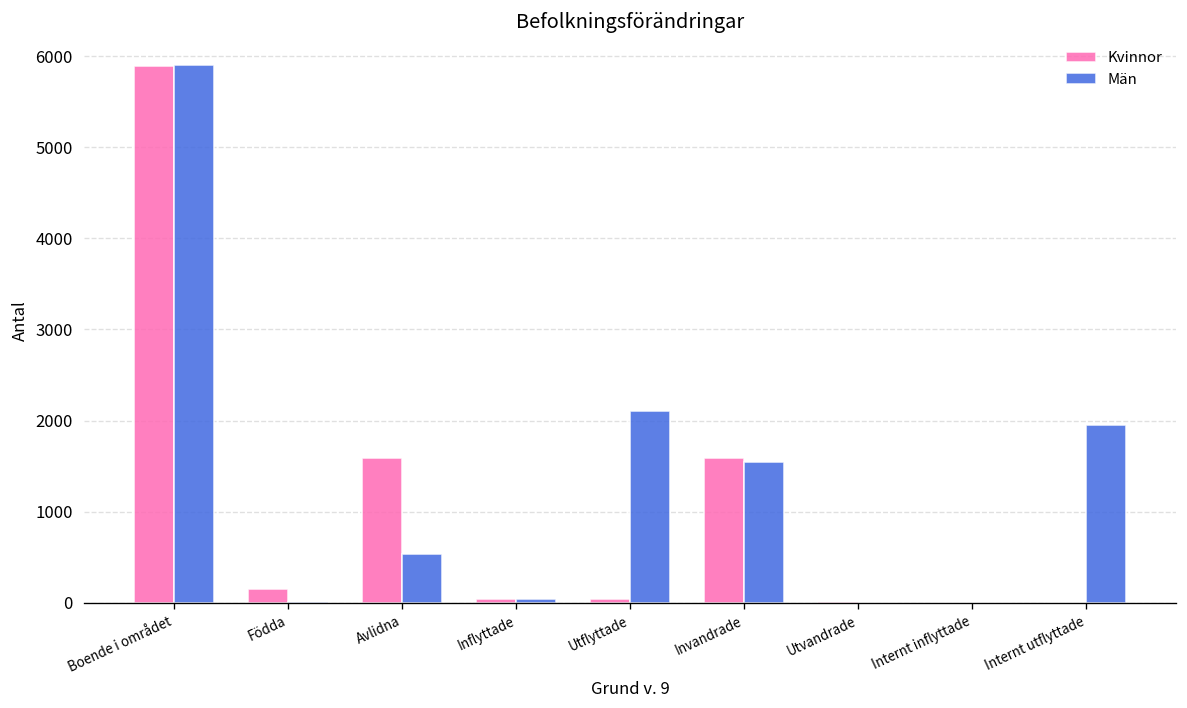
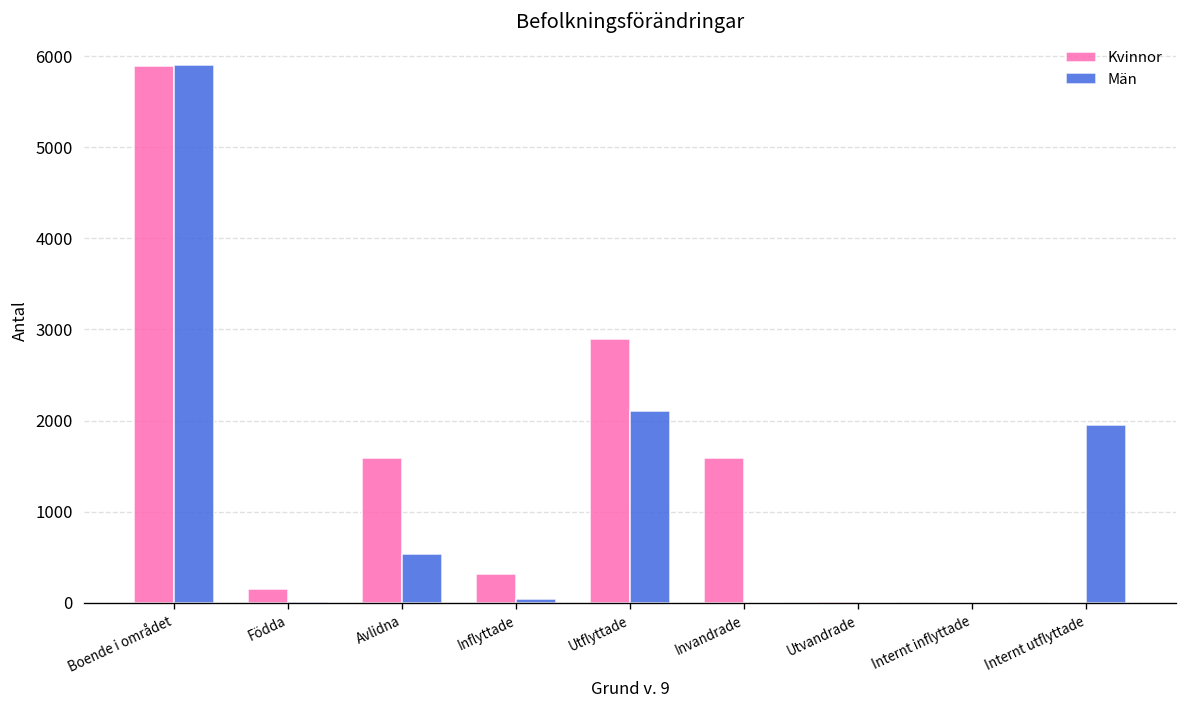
  {
    "Kvinnor": {
      "Boende i området": 5900,
      "Födda": 200,
      "Avlidna": 1600,
-     "Inflyttade": 0,
-     "Utflyttade": 0,
+     "Inflyttade": 300,
+     "Utflyttade": 2900,
      "Invandrade": 1600,
      "Internt inflyttade": 0,
      "Internt utflyttade": 0
    },
    "Män": {
      "Boende i området": 5900,
      "Avlidna": 500,
      "Inflyttade": 0,
      "Utflyttade": 2100,
-     "Invandrade": 1500,
+     "Invandrade": 0,
      "Internt inflyttade": 0,
      "Internt utflyttade": 2000
    }
  }
